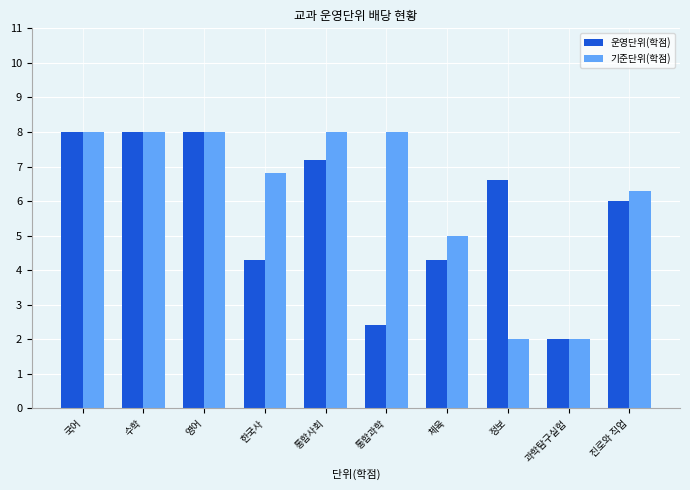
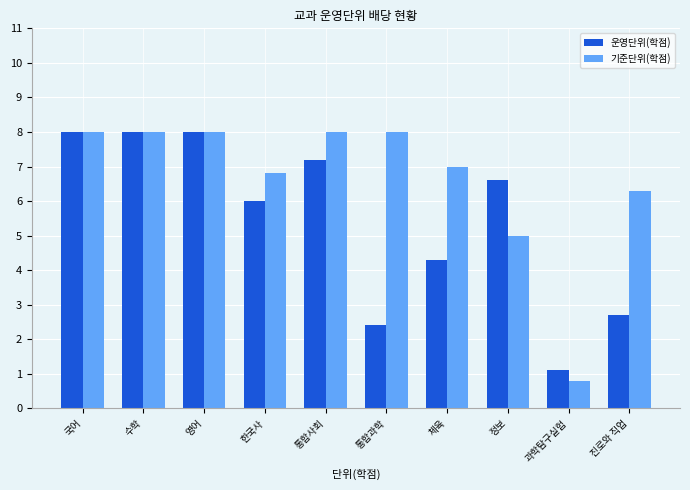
  {
    "운영단위(학점)": {
      "국어": 8.0,
      "수학": 8.0,
      "영어": 8.0,
-     "한국사": 4.3,
+     "한국사": 6.0,
      "통합사회": 7.2,
      "통합과학": 2.4,
      "체육": 4.3,
      "정보": 6.6,
-     "과학탐구실험": 2.0,
-     "진로와 직업": 6.0
+     "과학탐구실험": 1.1,
+     "진로와 직업": 2.7
    },
    "기준단위(학점)": {
      "국어": 8.0,
      "수학": 8.0,
      "영어": 8.0,
      "한국사": 6.8,
      "통합사회": 8.0,
      "통합과학": 8.0,
-     "체육": 5,
-     "정보": 2,
-     "과학탐구실험": 2.0,
+     "체육": 7,
+     "정보": 5,
+     "과학탐구실험": 0.8,
      "진로와 직업": 6.3
    }
  }
